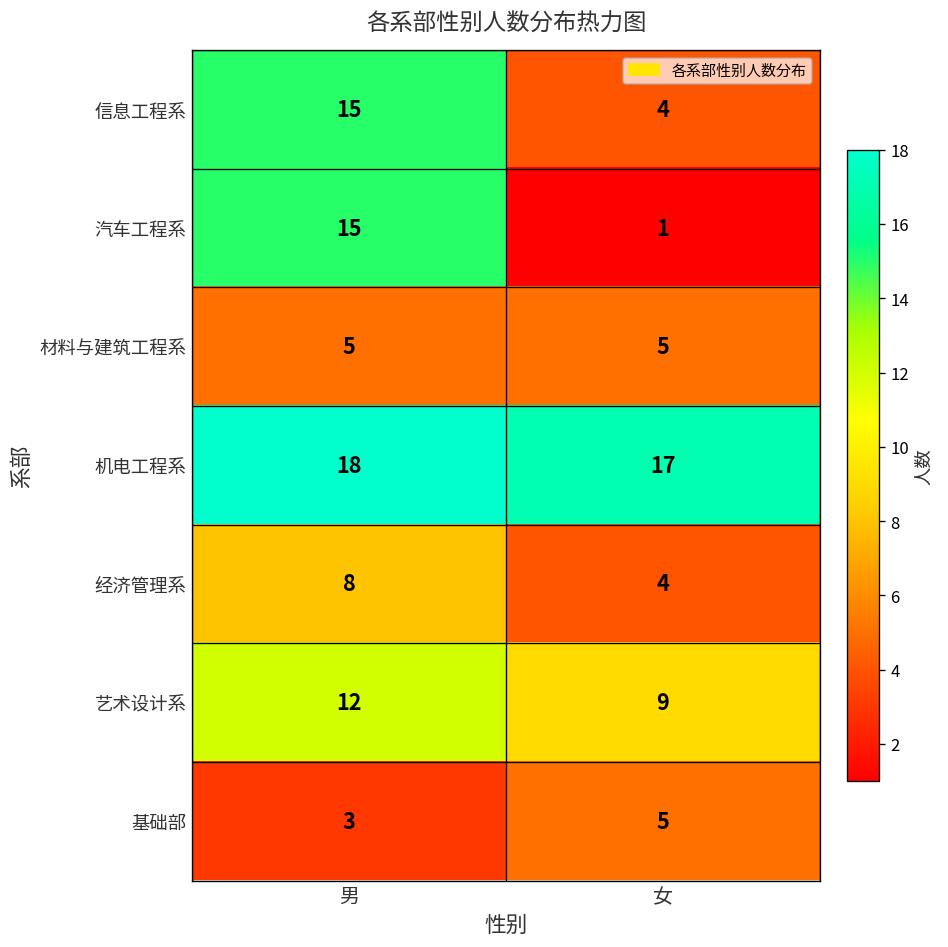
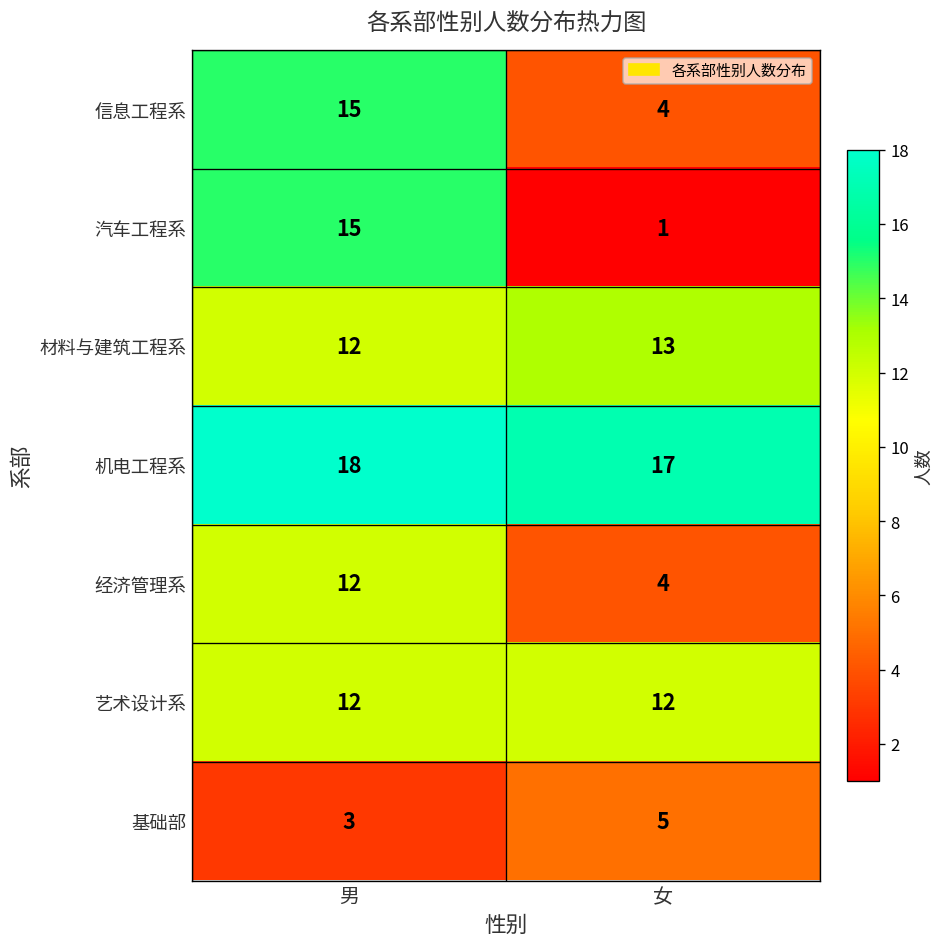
  {
    "信息工程系": {
      "男": 15,
      "女": 4
    },
    "汽车工程系": {
      "男": 15,
      "女": 1
    },
    "材料与建筑工程系": {
-     "男": 5,
-     "女": 5
+     "男": 12,
+     "女": 13
    },
    "机电工程系": {
      "男": 18,
      "女": 17
    },
    "经济管理系": {
-     "男": 8,
+     "男": 12,
      "女": 4
    },
    "艺术设计系": {
      "男": 12,
-     "女": 9
+     "女": 12
    },
    "基础部": {
      "男": 3,
      "女": 5
    }
  }
